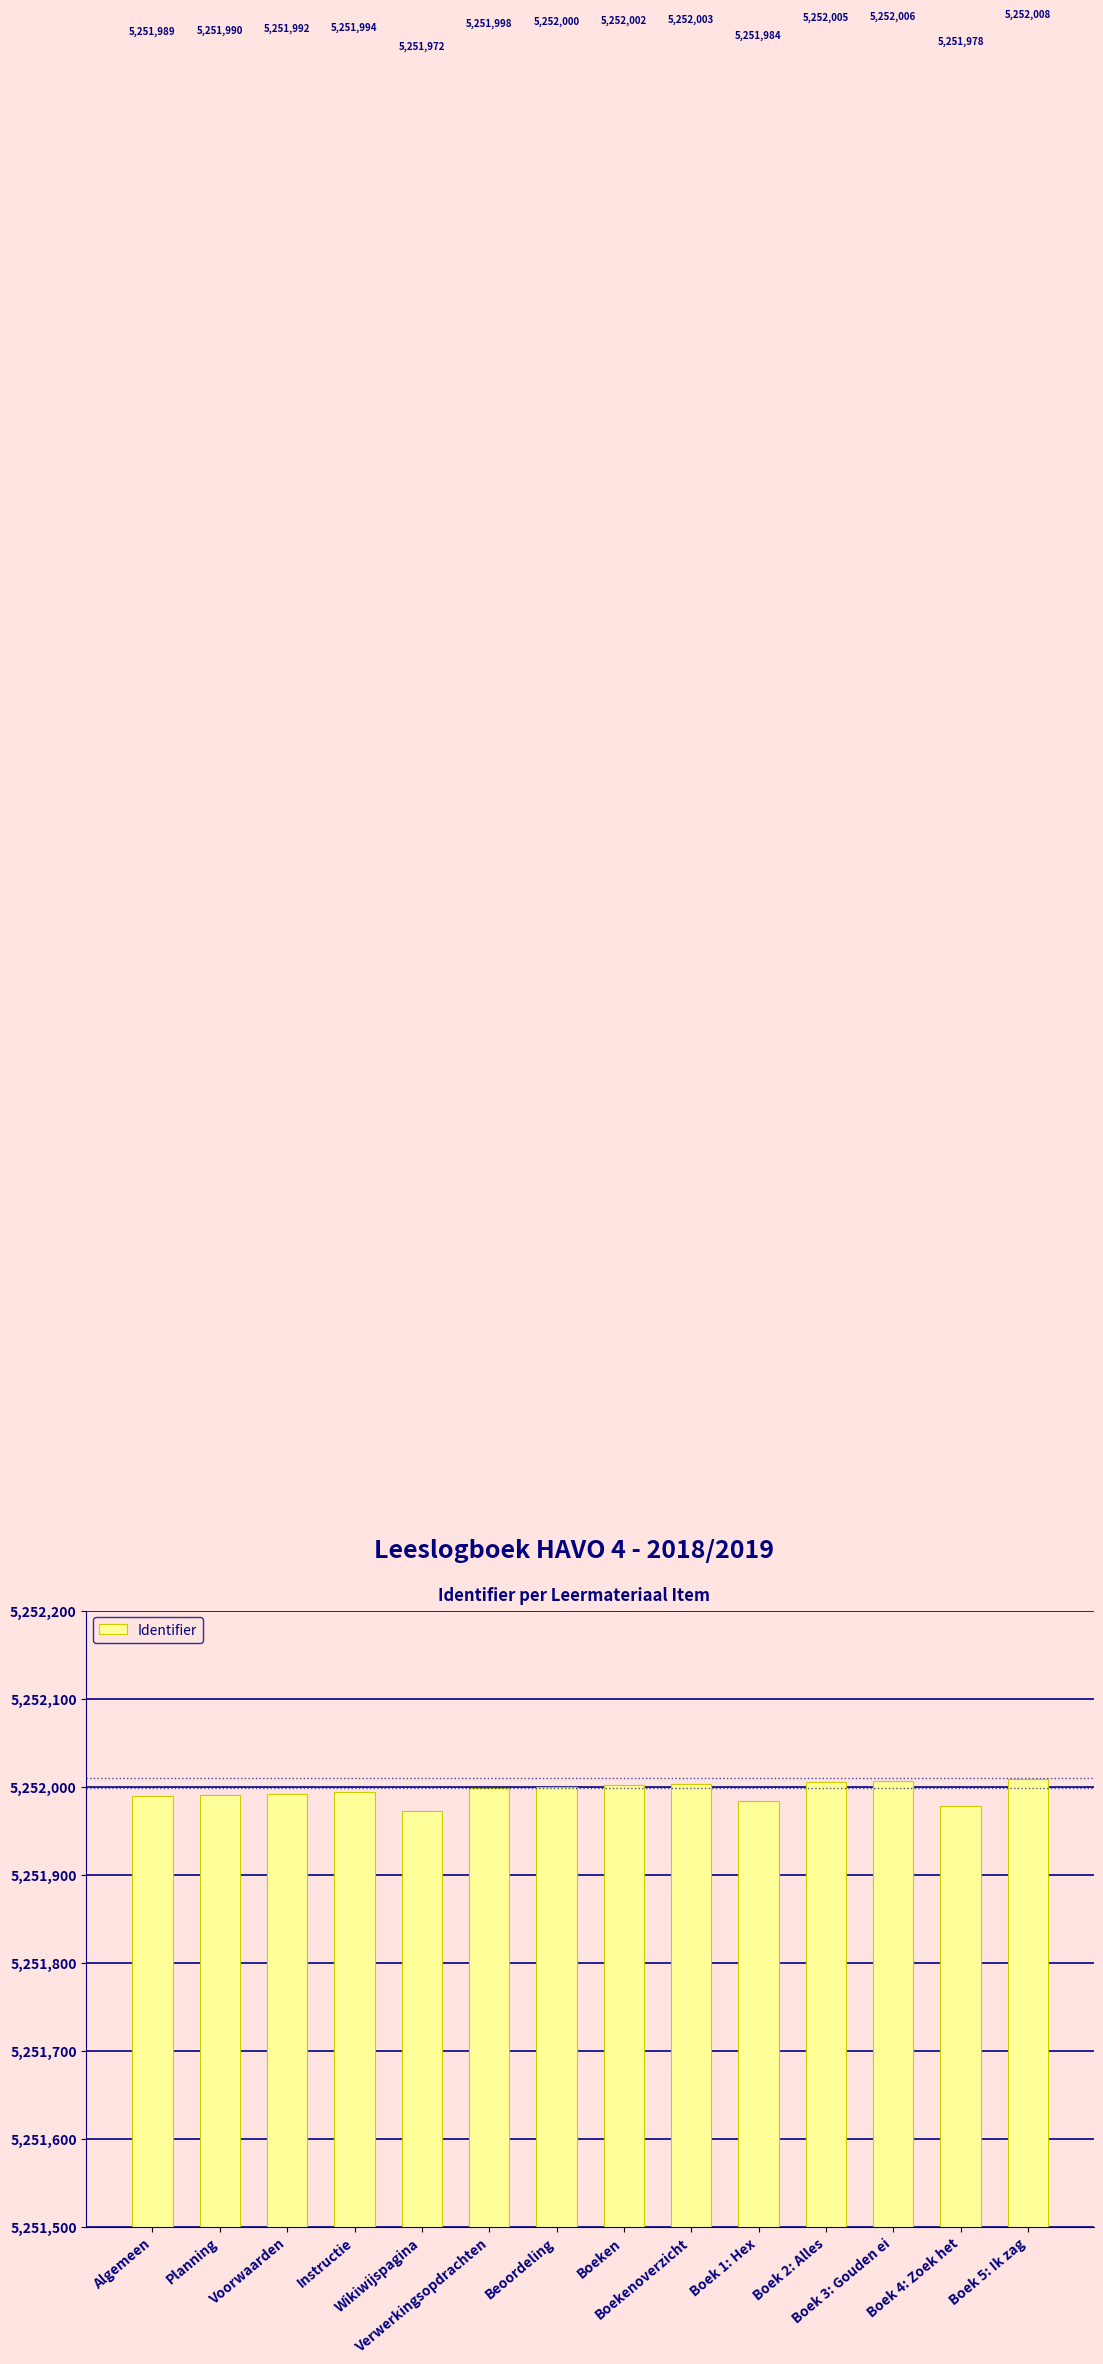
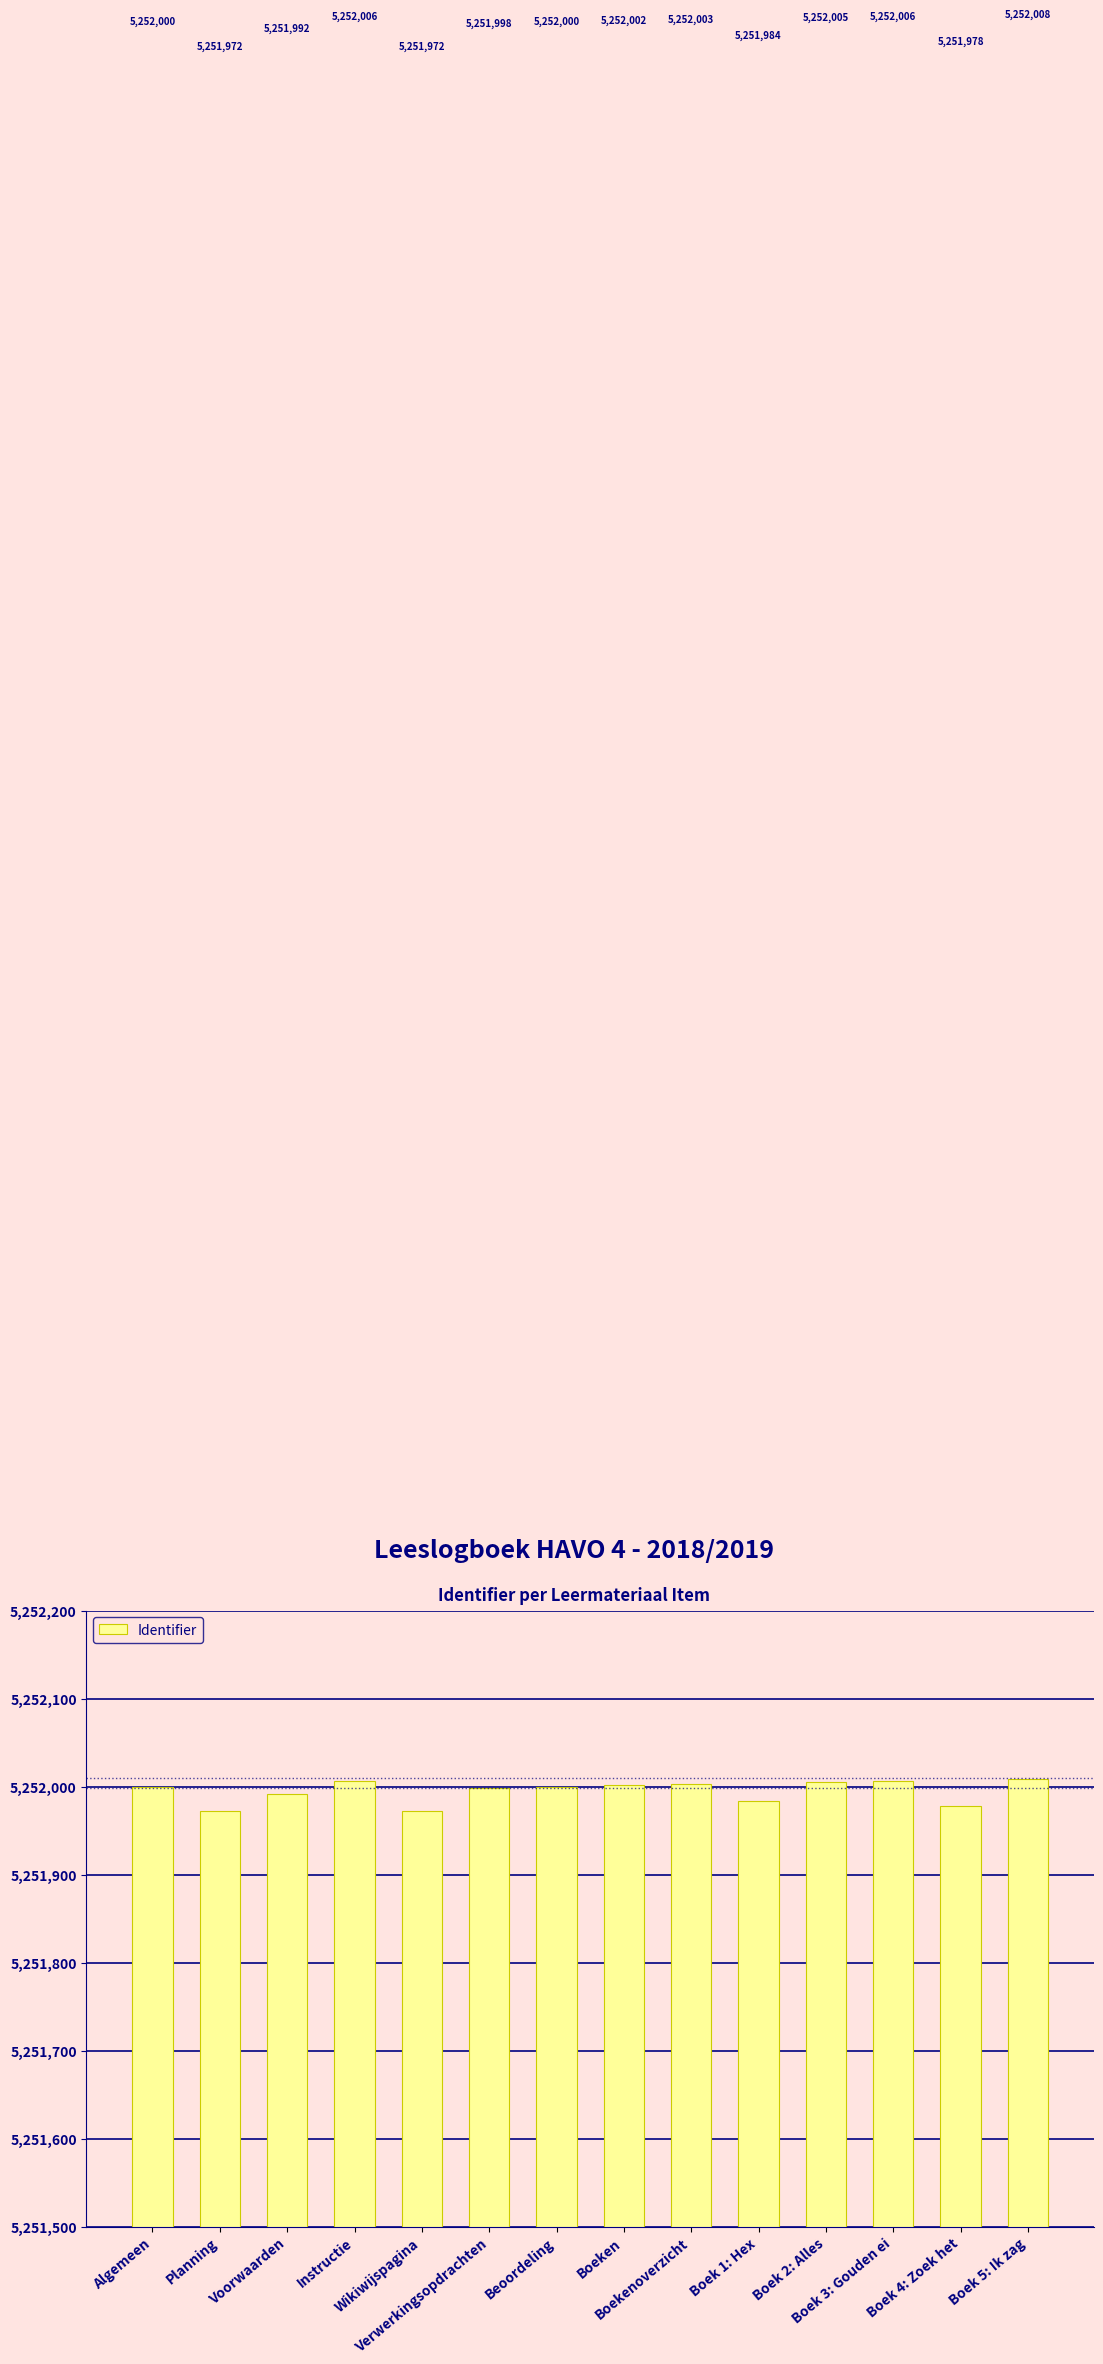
  {
-   "Algemeen": "5,251,989",
-   "Planning": "5,251,990",
-   "Instructie": "5,251,994"
+   "Algemeen": "5,252,000",
+   "Planning": "5,251,972",
+   "Instructie": "5,252,006"
  }
